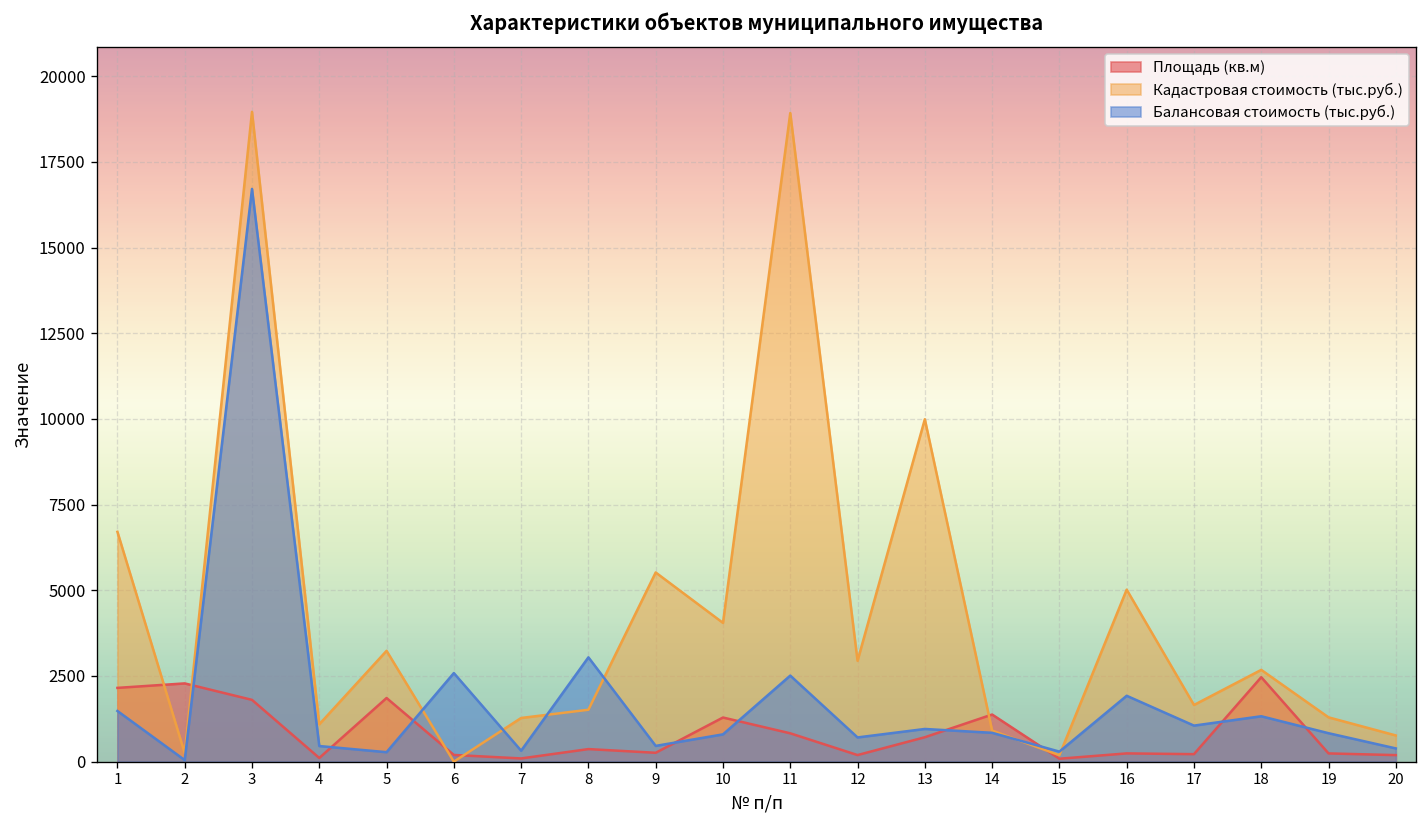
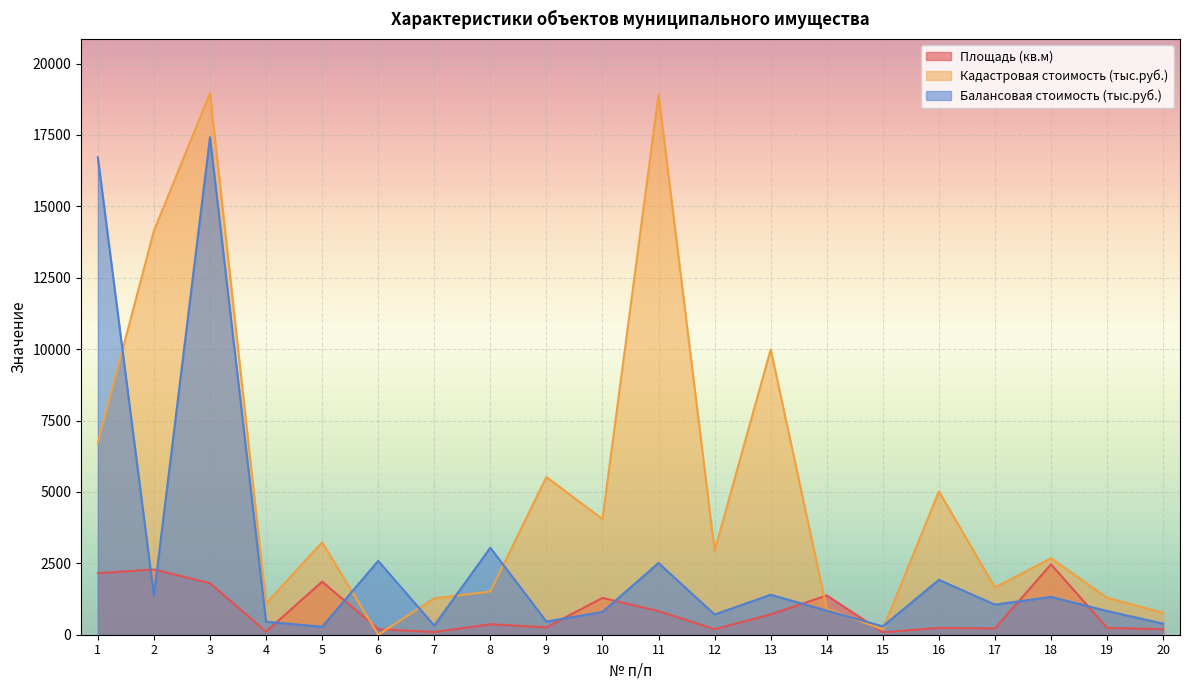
  {
    "Площадь (кв.м)": {
      "1": 2200,
      "2": 2300,
      "3": 1800,
      "4": 100,
      "5": 1900,
      "6": 200,
      "7": 100,
      "8": 400,
      "9": 300,
      "10": 1300,
      "11": 800,
      "12": 200,
      "13": 700,
      "14": 1400,
      "15": 100,
      "16": 200,
      "17": 200,
      "18": 2500,
      "19": 200,
      "20": 200
    },
    "Кадастровая стоимость (тыс.руб.)": {
      "1": 6700,
-     "2": 200,
+     "2": 14100,
      "3": 19000,
      "4": 1100,
      "5": 3200,
      "6": 0,
      "7": 1300,
      "8": 1500,
      "9": 5500,
      "10": 4000,
      "11": 18900,
      "12": 2900,
      "13": 10000,
      "15": 200,
      "16": 5000,
      "17": 1700,
      "18": 2700,
      "19": 1300,
      "20": 800
    },
    "Балансовая стоимость (тыс.руб.)": {
-     "1": 1500,
-     "2": 0,
-     "3": 16700,
+     "1": 16700,
+     "2": 1400,
+     "3": 17400,
      "4": 500,
      "5": 300,
      "6": 2600,
      "7": 300,
      "8": 3000,
      "9": 500,
      "10": 800,
      "11": 2500,
      "12": 700,
-     "13": 1000,
+     "13": 1400,
      "15": 300,
      "16": 1900,
      "17": 1100,
      "18": 1300,
      "19": 800,
      "20": 400
    }
  }
